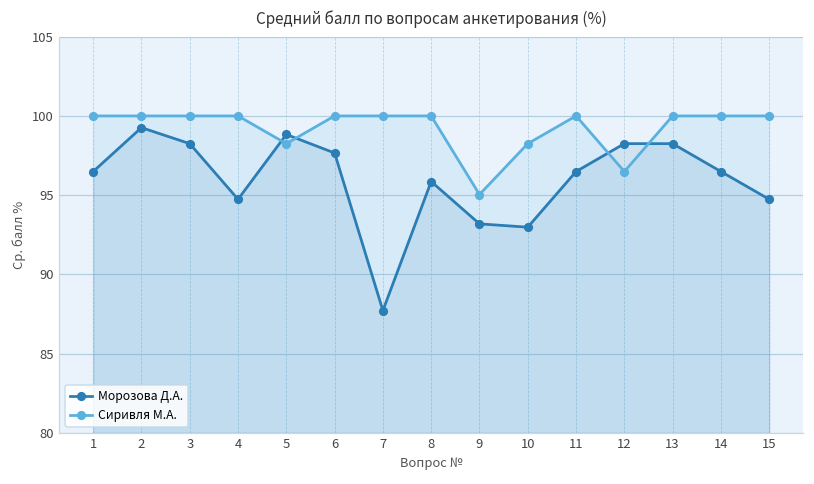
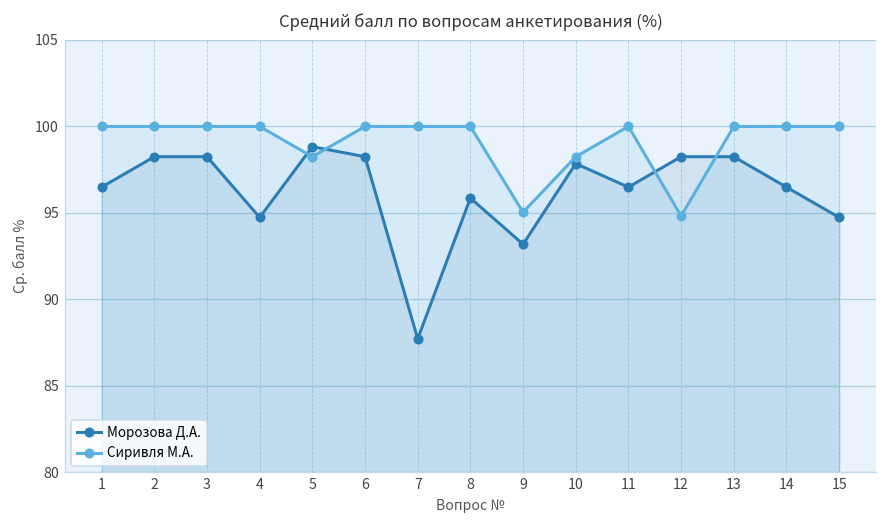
  {
    "Морозова Д.А.": {
      "1": 96.5,
-     "2": 99.3,
+     "2": 98.3,
      "3": 98.3,
      "4": 94.7,
      "5": 98.8,
-     "6": 97.7,
+     "6": 98.3,
      "7": 87.7,
      "8": 95.9,
      "9": 93.2,
-     "10": 93.0,
+     "10": 97.9,
      "11": 96.5,
      "12": 98.3,
      "13": 98.3,
      "14": 96.5,
      "15": 94.7
    },
    "Сиривля М.А.": {
      "1": 100.0,
      "2": 100.0,
      "3": 100.0,
      "4": 100.0,
      "5": 98.3,
      "6": 100.0,
      "7": 100.0,
      "8": 100.0,
      "9": 95.0,
      "10": 98.3,
      "11": 100.0,
-     "12": 96.5,
+     "12": 94.8,
      "13": 100.0,
      "14": 100.0,
      "15": 100.0
    }
  }
